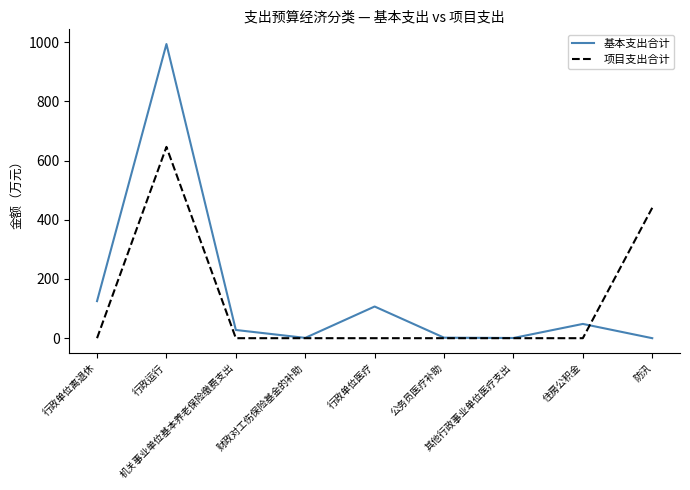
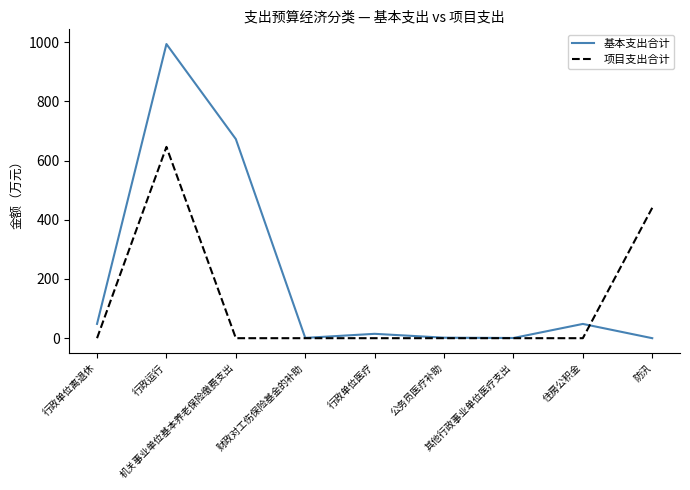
  {
    "基本支出合计": {
-     "行政单位离退休": 130,
+     "行政单位离退休": 50,
      "行政运行": 990,
-     "机关事业单位基本养老保险缴费支出": 30,
-     "行政单位医疗": 110,
+     "机关事业单位基本养老保险缴费支出": 670,
+     "行政单位医疗": 10,
      "住房公积金": 50,
      "防汛": 0
    },
    "项目支出合计": {
      "行政单位离退休": 0,
      "行政运行": 650,
      "机关事业单位基本养老保险缴费支出": 0,
      "行政单位医疗": 0,
      "住房公积金": 0,
      "防汛": 440
    }
  }
